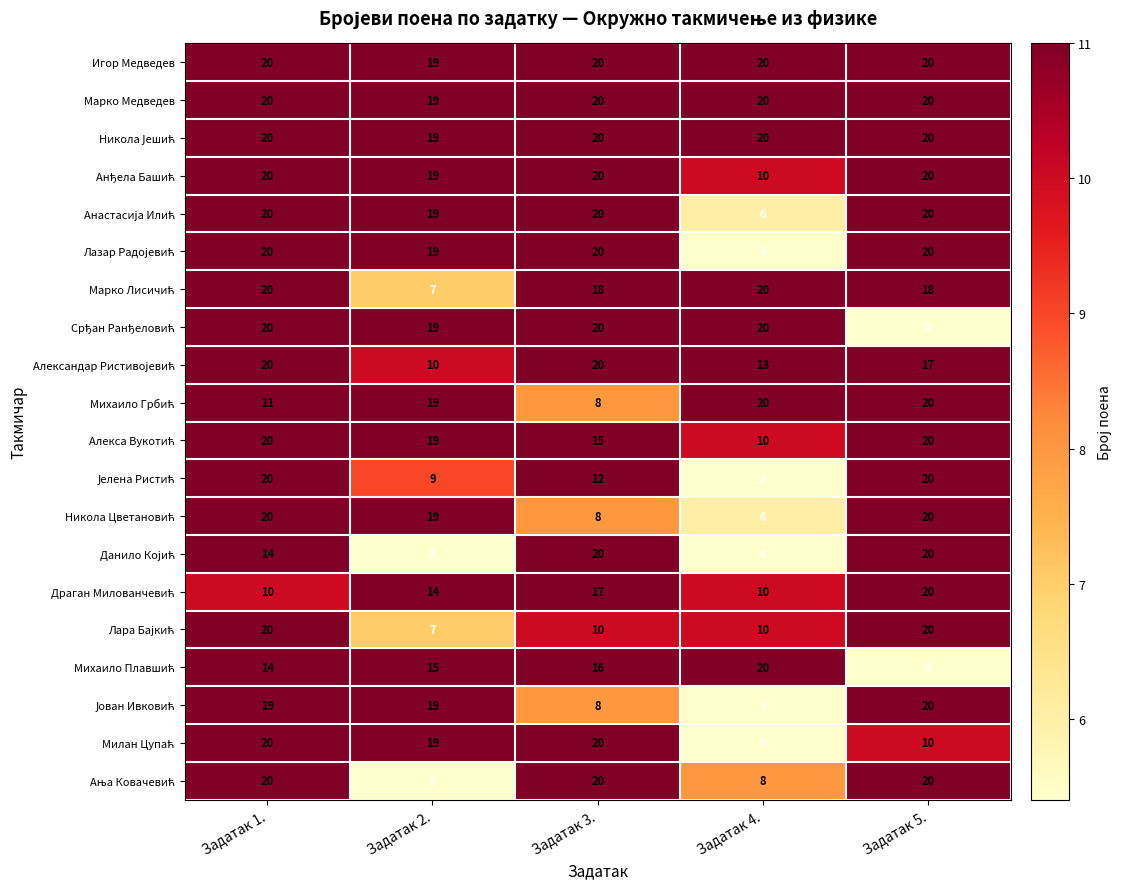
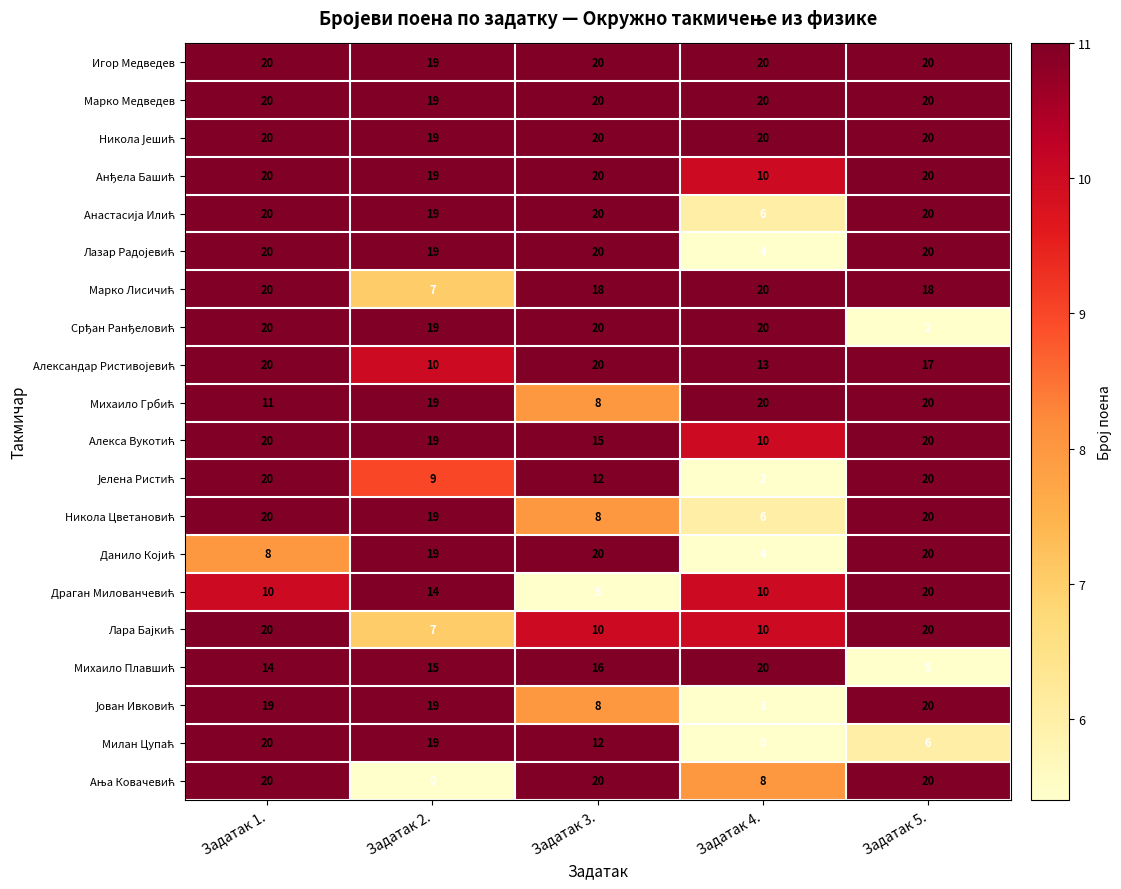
  {
    "Игор Медведев": {
      "Задатак 1.": 20,
      "Задатак 2.": 19,
      "Задатак 3.": 20,
      "Задатак 4.": 20,
      "Задатак 5.": 20
    },
    "Марко Медведев": {
      "Задатак 1.": 20,
      "Задатак 2.": 19,
      "Задатак 3.": 20,
      "Задатак 4.": 20,
      "Задатак 5.": 20
    },
    "Никола Јешић": {
      "Задатак 1.": 20,
      "Задатак 2.": 19,
      "Задатак 3.": 20,
      "Задатак 4.": 20,
      "Задатак 5.": 20
    },
    "Анђела Башић": {
      "Задатак 1.": 20,
      "Задатак 2.": 19,
      "Задатак 3.": 20,
      "Задатак 4.": 10,
      "Задатак 5.": 20
    },
    "Анастасија Илић": {
      "Задатак 1.": 20,
      "Задатак 2.": 19,
      "Задатак 3.": 20,
      "Задатак 4.": 6,
      "Задатак 5.": 20
    },
    "Лазар Радојевић": {
      "Задатак 1.": 20,
      "Задатак 2.": 19,
      "Задатак 3.": 20,
      "Задатак 4.": 4,
      "Задатак 5.": 20
    },
    "Марко Лисичић": {
      "Задатак 1.": 20,
      "Задатак 2.": 7,
      "Задатак 3.": 18,
      "Задатак 4.": 20,
      "Задатак 5.": 18
    },
    "Срђан Ранђеловић": {
      "Задатак 1.": 20,
      "Задатак 2.": 19,
      "Задатак 3.": 20,
      "Задатак 4.": 20,
      "Задатак 5.": 2
    },
    "Александар Ристивојевић": {
      "Задатак 1.": 20,
      "Задатак 2.": 10,
      "Задатак 3.": 20,
      "Задатак 4.": 13,
      "Задатак 5.": 17
    },
    "Михаило Грбић": {
      "Задатак 1.": 11,
      "Задатак 2.": 19,
      "Задатак 3.": 8,
      "Задатак 4.": 20,
      "Задатак 5.": 20
    },
    "Алекса Вукотић": {
      "Задатак 1.": 20,
      "Задатак 2.": 19,
      "Задатак 3.": 15,
      "Задатак 4.": 10,
      "Задатак 5.": 20
    },
    "Јелена Ристић": {
      "Задатак 1.": 20,
      "Задатак 2.": 9,
      "Задатак 3.": 12,
      "Задатак 4.": 2,
      "Задатак 5.": 20
    },
    "Никола Цветановић": {
      "Задатак 1.": 20,
      "Задатак 2.": 19,
      "Задатак 3.": 8,
      "Задатак 4.": 6,
      "Задатак 5.": 20
    },
    "Данило Којић": {
-     "Задатак 1.": 14,
-     "Задатак 2.": 3,
+     "Задатак 1.": 8,
+     "Задатак 2.": 19,
      "Задатак 3.": 20,
      "Задатак 4.": 4,
      "Задатак 5.": 20
    },
    "Драган Милованчевић": {
      "Задатак 1.": 10,
      "Задатак 2.": 14,
-     "Задатак 3.": 17,
+     "Задатак 3.": 5,
      "Задатак 4.": 10,
      "Задатак 5.": 20
    },
    "Лара Бајкић": {
      "Задатак 1.": 20,
      "Задатак 2.": 7,
      "Задатак 3.": 10,
      "Задатак 4.": 10,
      "Задатак 5.": 20
    },
    "Михаило Плавшић": {
      "Задатак 1.": 14,
      "Задатак 2.": 15,
      "Задатак 3.": 16,
      "Задатак 4.": 20,
      "Задатак 5.": 5
    },
    "Јован Ивковић": {
      "Задатак 1.": 19,
      "Задатак 2.": 19,
      "Задатак 3.": 8,
      "Задатак 4.": 3,
      "Задатак 5.": 20
    },
    "Милан Цупаћ": {
      "Задатак 1.": 20,
      "Задатак 2.": 19,
-     "Задатак 3.": 20,
+     "Задатак 3.": 12,
      "Задатак 4.": 0,
-     "Задатак 5.": 10
+     "Задатак 5.": 6
    },
    "Ања Ковачевић": {
      "Задатак 1.": 20,
      "Задатак 2.": 0,
      "Задатак 3.": 20,
      "Задатак 4.": 8,
      "Задатак 5.": 20
    }
  }
